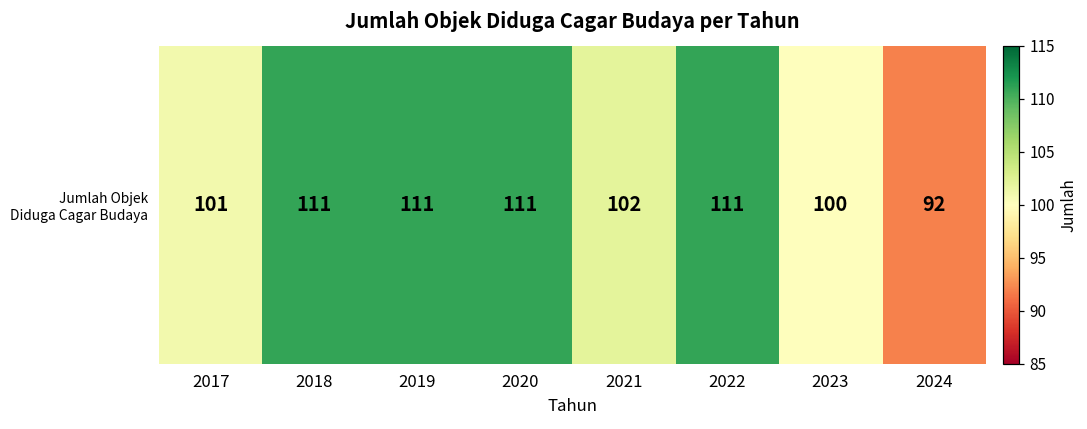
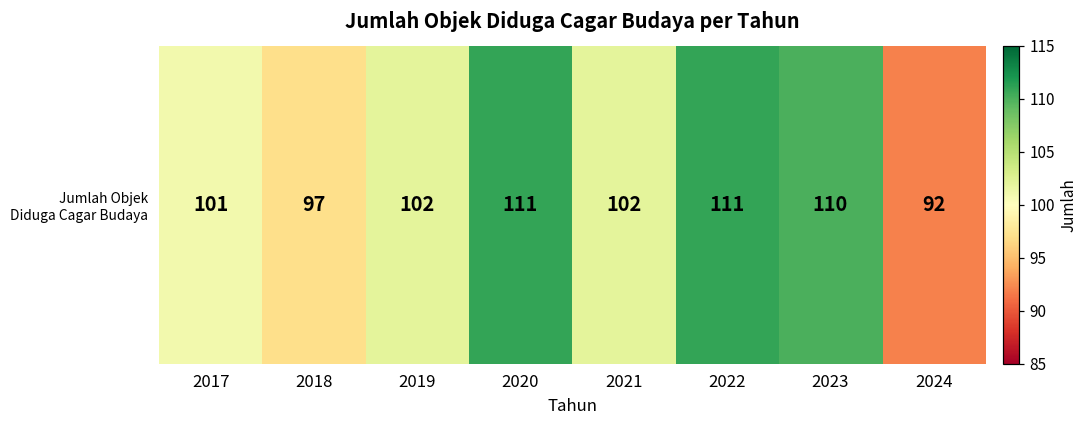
  {
    "Jumlah Objek Diduga Cagar Budaya": {
      "2017": 101,
-     "2018": 111,
-     "2019": 111,
+     "2018": 97,
+     "2019": 102,
      "2020": 111,
      "2021": 102,
      "2022": 111,
-     "2023": 100,
+     "2023": 110,
      "2024": 92
    }
  }
